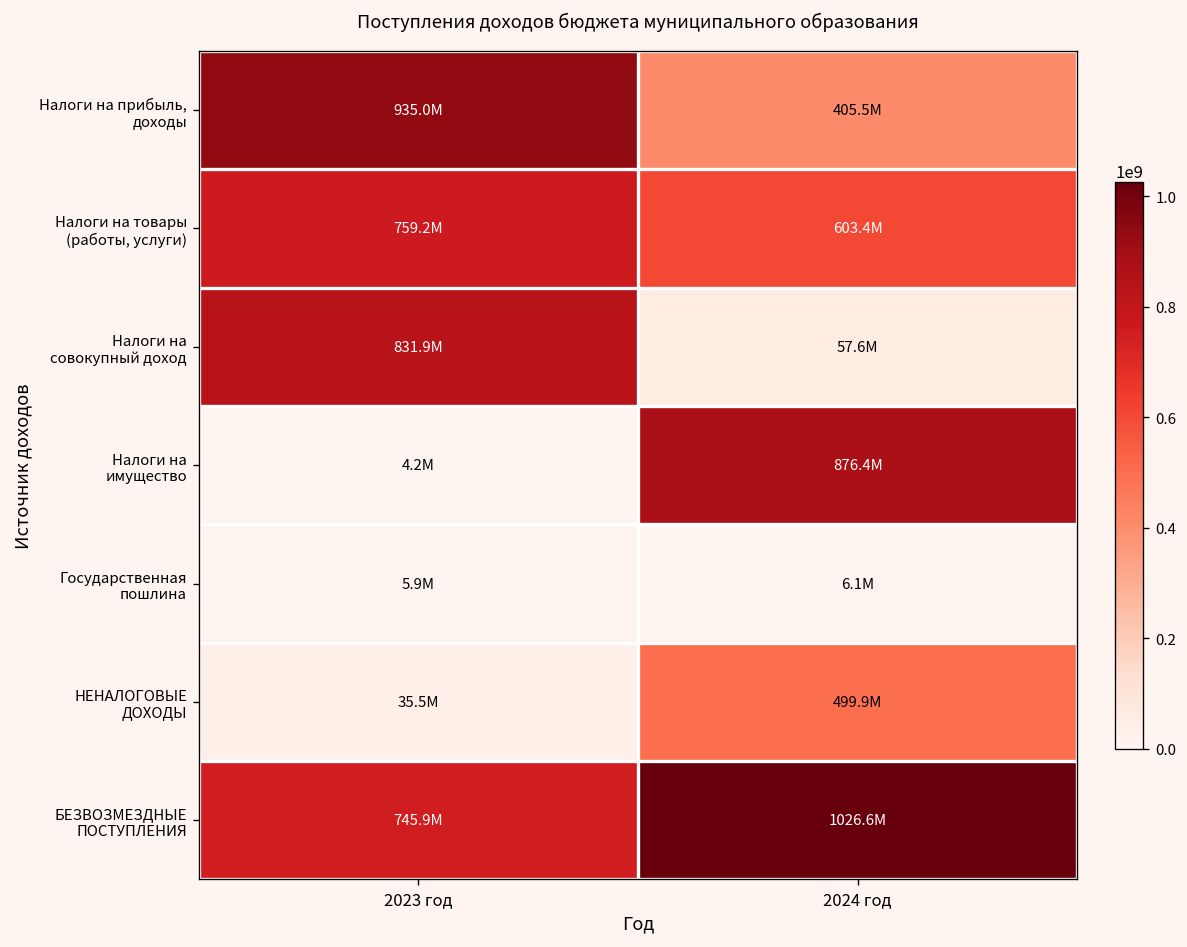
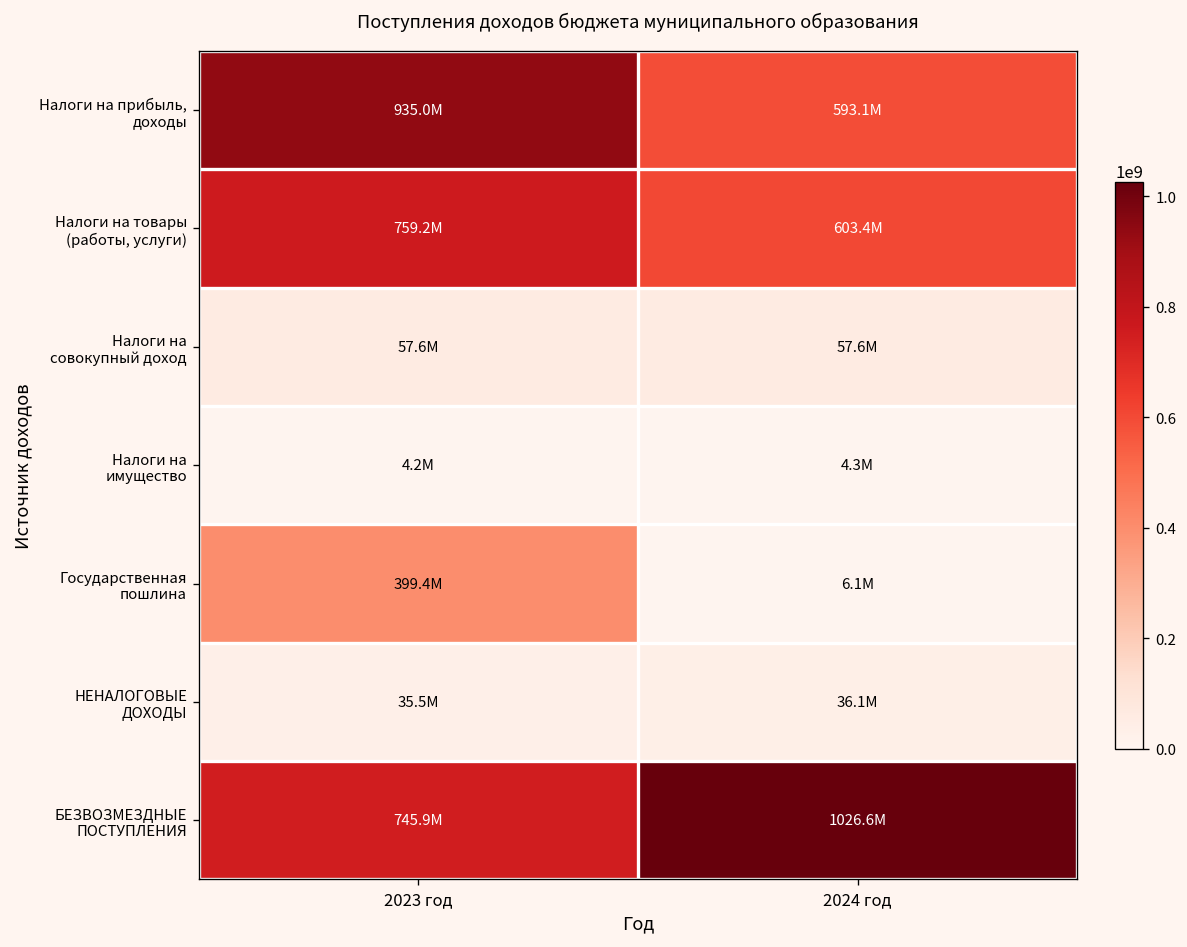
  {
    "Налоги на прибыль, доходы": {
      "2023 год": "935.0М",
-     "2024 год": "405.5М"
+     "2024 год": "593.1М"
    },
    "Налоги на товары (работы, услуги)": {
      "2023 год": "759.2М",
      "2024 год": "603.4М"
    },
    "Налоги на совокупный доход": {
-     "2023 год": "831.9М",
+     "2023 год": "57.6М",
      "2024 год": "57.6М"
    },
    "Налоги на имущество": {
      "2023 год": "4.2М",
-     "2024 год": "876.4М"
+     "2024 год": "4.3М"
    },
    "Государственная пошлина": {
-     "2023 год": "5.9М",
+     "2023 год": "399.4М",
      "2024 год": "6.1М"
    },
    "НЕНАЛОГОВЫЕ ДОХОДЫ": {
      "2023 год": "35.5М",
-     "2024 год": "499.9М"
+     "2024 год": "36.1М"
    },
    "БЕЗВОЗМЕЗДНЫЕ ПОСТУПЛЕНИЯ": {
      "2023 год": "745.9М",
      "2024 год": "1026.6М"
    }
  }
